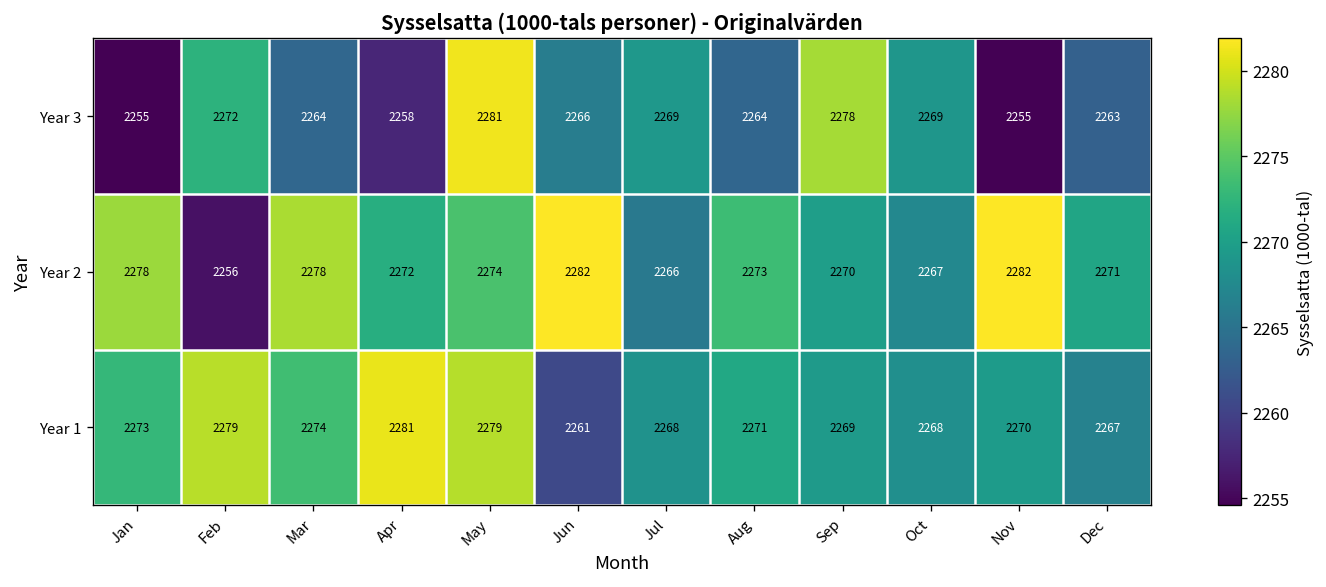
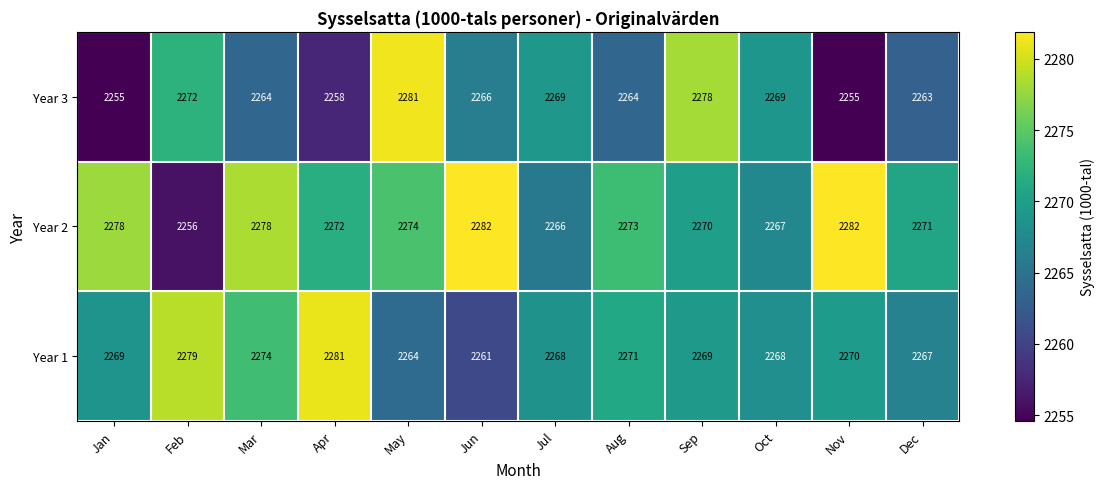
  {
    "Year 3": {
      "Jan": 2255,
      "Feb": 2272,
      "Mar": 2264,
      "Apr": 2258,
      "May": 2281,
      "Jun": 2266,
      "Jul": 2269,
      "Aug": 2264,
      "Sep": 2278,
      "Oct": 2269,
      "Nov": 2255,
      "Dec": 2263
    },
    "Year 2": {
      "Jan": 2278,
      "Feb": 2256,
      "Mar": 2278,
      "Apr": 2272,
      "May": 2274,
      "Jun": 2282,
      "Jul": 2266,
      "Aug": 2273,
      "Sep": 2270,
      "Oct": 2267,
      "Nov": 2282,
      "Dec": 2271
    },
    "Year 1": {
-     "Jan": 2273,
+     "Jan": 2269,
      "Feb": 2279,
      "Mar": 2274,
      "Apr": 2281,
-     "May": 2279,
+     "May": 2264,
      "Jun": 2261,
      "Jul": 2268,
      "Aug": 2271,
      "Sep": 2269,
      "Oct": 2268,
      "Nov": 2270,
      "Dec": 2267
    }
  }
